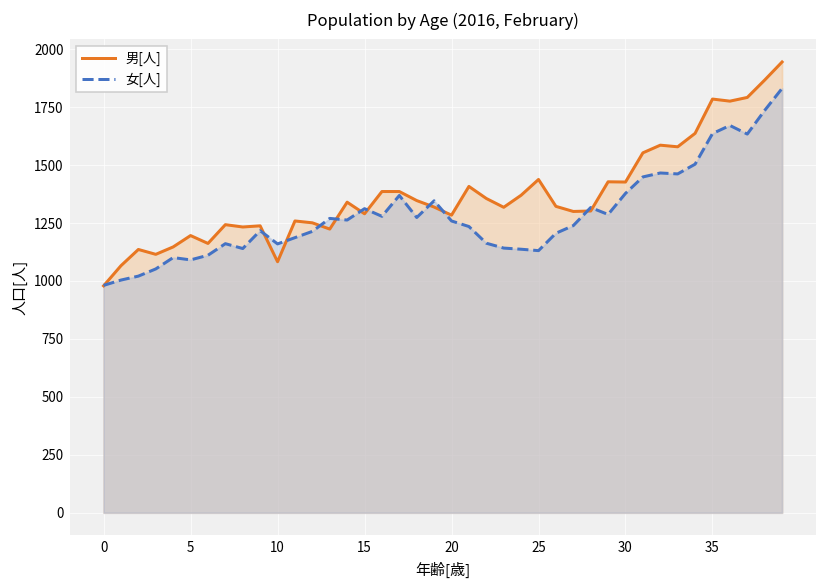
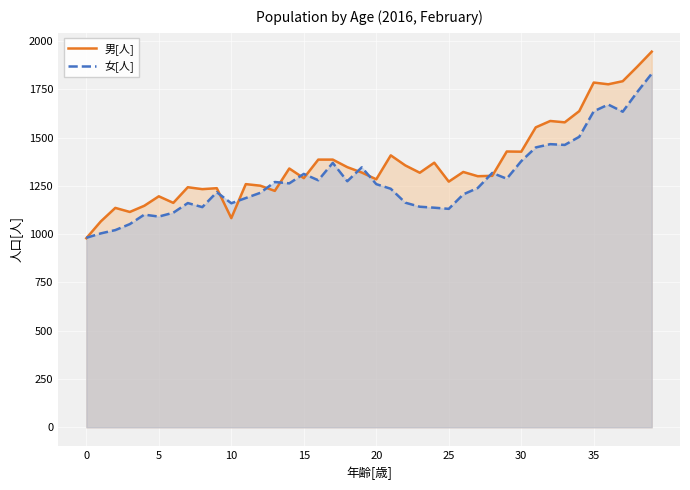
  {
    "男[人]": {
      "5": 1200,
      "10": 1080,
      "15": 1290,
      "20": 1280,
-     "25": 1440,
+     "25": 1270,
      "30": 1430,
      "35": 1790
    },
    "女[人]": {
      "5": 1090,
      "10": 1160,
      "15": 1310,
      "20": 1260,
      "25": 1130,
      "30": 1380,
      "35": 1640
    }
  }
